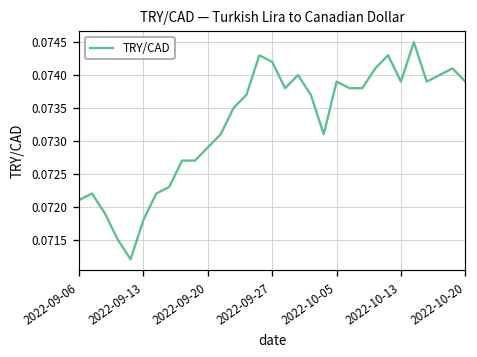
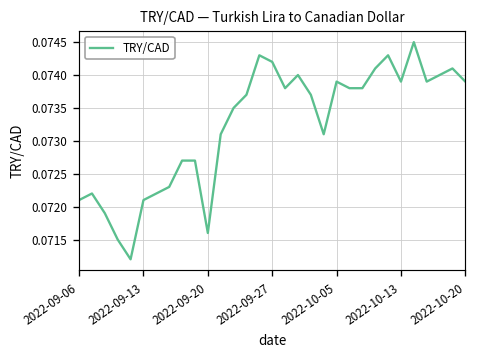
  {
    "2022-09-06": 0.0721,
-   "2022-09-13": 0.0718,
-   "2022-09-20": 0.0729,
+   "2022-09-13": 0.0721,
+   "2022-09-20": 0.0716,
    "2022-09-27": 0.0742,
    "2022-10-05": 0.0739,
    "2022-10-13": 0.0739,
    "2022-10-20": 0.0739
  }
